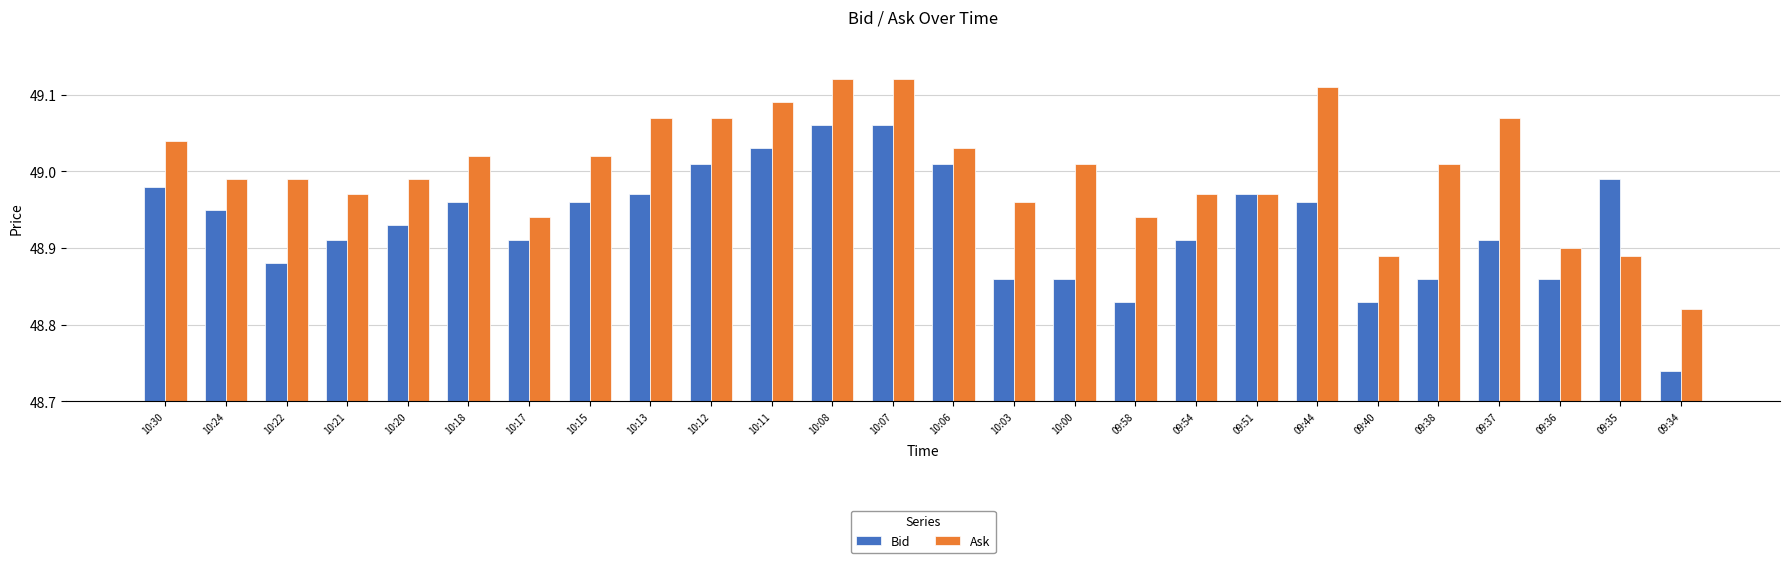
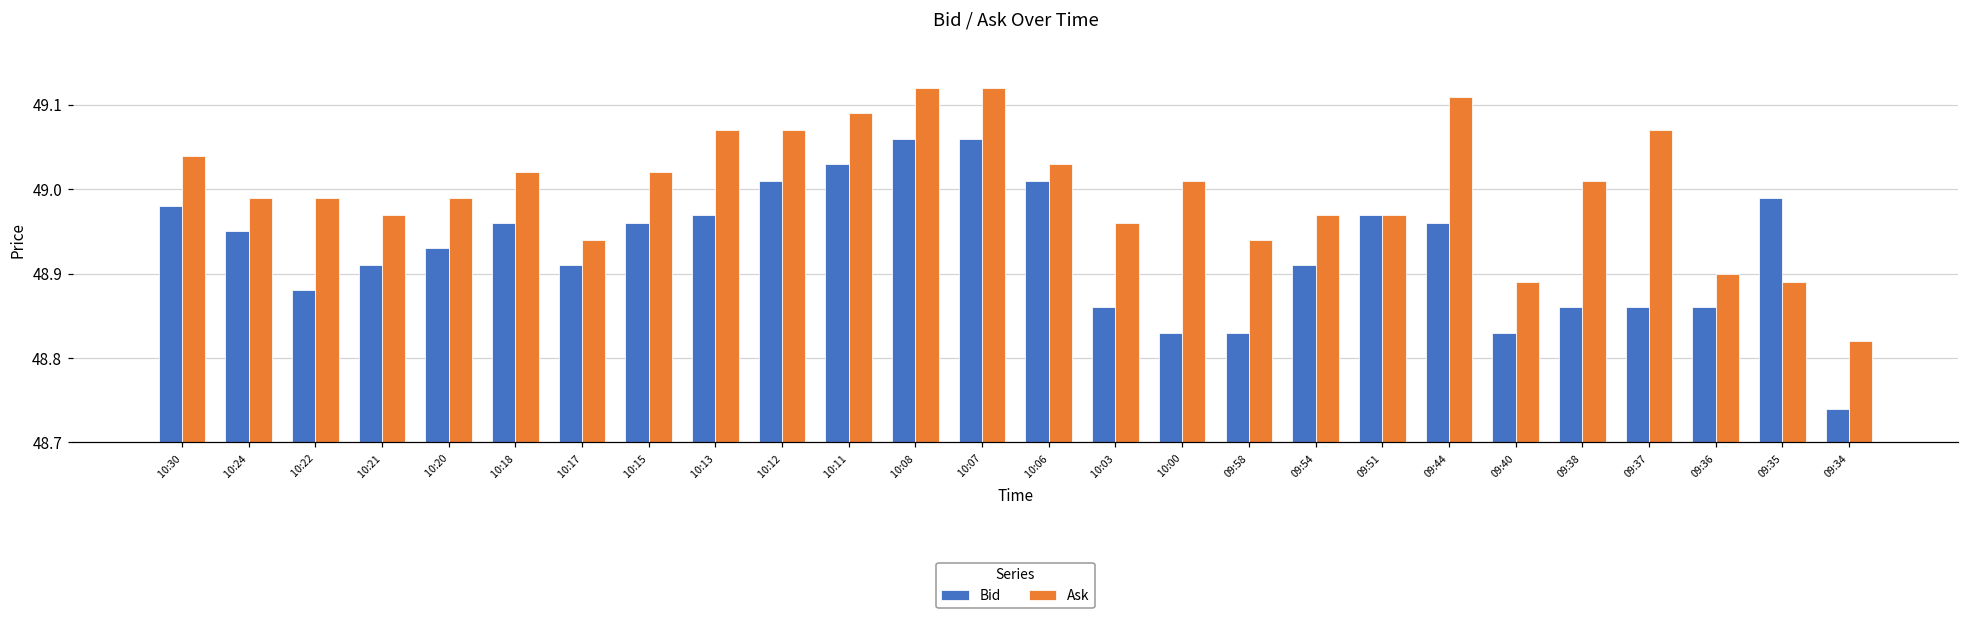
  {
    "Bid": {
      "10:30": 48.98,
      "10:24": 48.95,
      "10:22": 48.88,
      "10:21": 48.91,
      "10:20": 48.93,
      "10:18": 48.96,
      "10:17": 48.91,
      "10:15": 48.96,
      "10:13": 48.97,
      "10:12": 49.01,
      "10:11": 49.03,
      "10:08": 49.06,
      "10:07": 49.06,
      "10:06": 49.01,
      "10:03": 48.86,
-     "10:00": 48.86,
+     "10:00": 48.83,
      "09:58": 48.83,
      "09:54": 48.91,
      "09:51": 48.97,
      "09:44": 48.96,
      "09:40": 48.83,
      "09:38": 48.86,
-     "09:37": 48.91,
+     "09:37": 48.86,
      "09:36": 48.86,
      "09:35": 48.99,
      "09:34": 48.74
    },
    "Ask": {
      "10:30": 49.04,
      "10:24": 48.99,
      "10:22": 48.99,
      "10:21": 48.97,
      "10:20": 48.99,
      "10:18": 49.02,
      "10:17": 48.94,
      "10:15": 49.02,
      "10:13": 49.07,
      "10:12": 49.07,
      "10:11": 49.09,
      "10:08": 49.12,
      "10:07": 49.12,
      "10:06": 49.03,
      "10:03": 48.96,
      "10:00": 49.01,
      "09:58": 48.94,
      "09:54": 48.97,
      "09:51": 48.97,
      "09:44": 49.11,
      "09:40": 48.89,
      "09:38": 49.01,
      "09:37": 49.07,
      "09:36": 48.90,
      "09:35": 48.89,
      "09:34": 48.82
    }
  }
